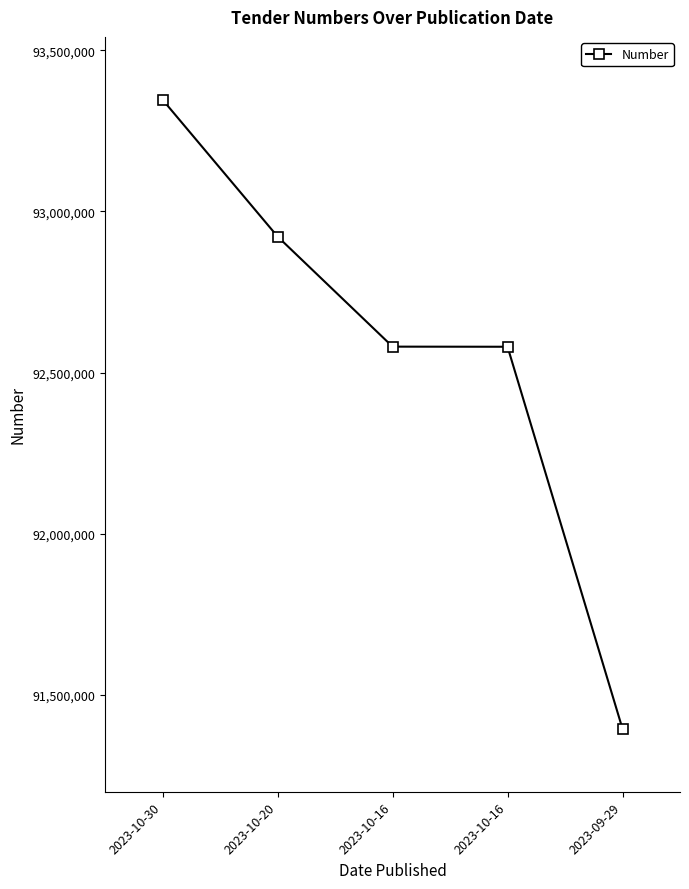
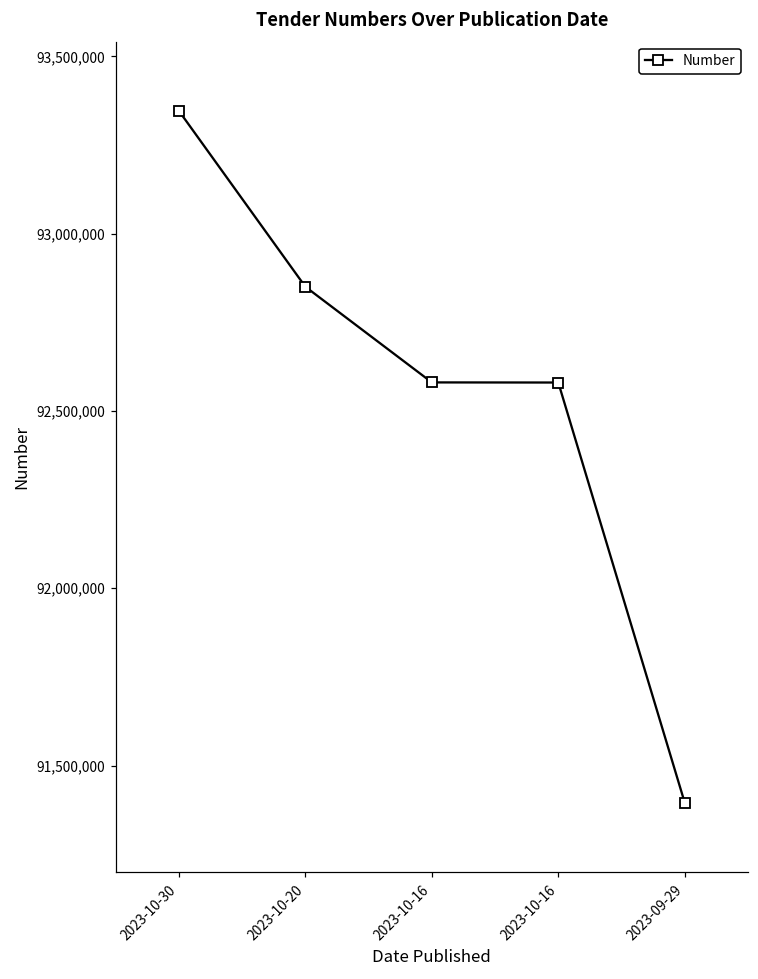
  {
    "2023-10-30": "93,350,000",
-   "2023-10-20": "92,920,000",
+   "2023-10-20": "92,850,000",
    "2023-09-29": "91,400,000"
  }
